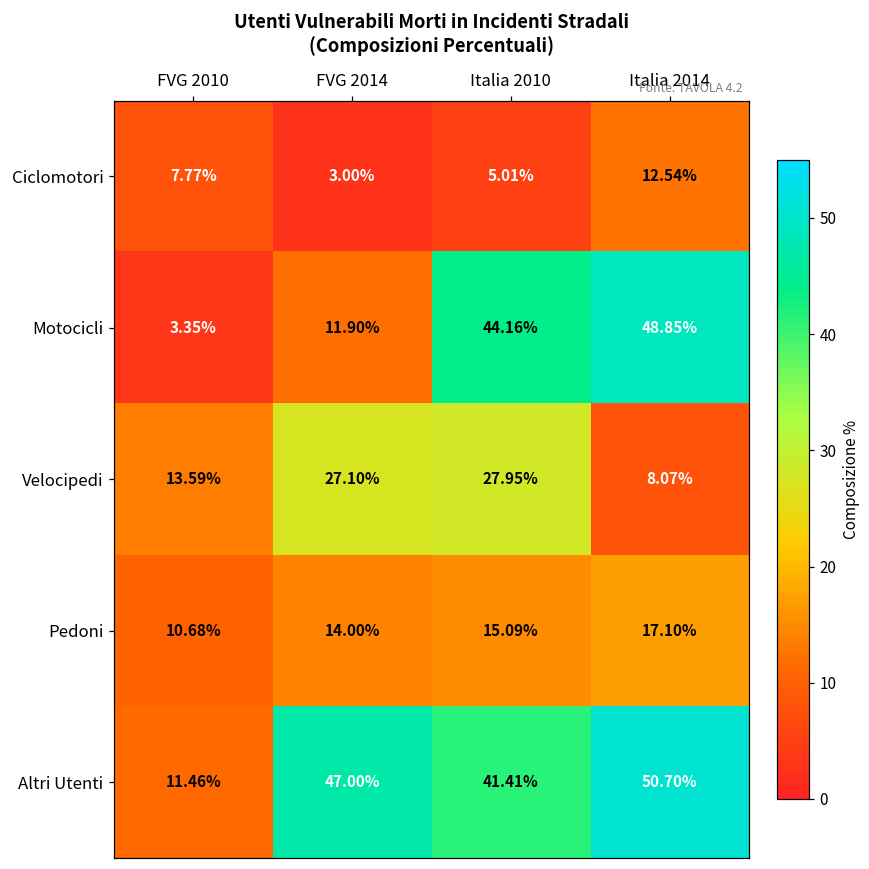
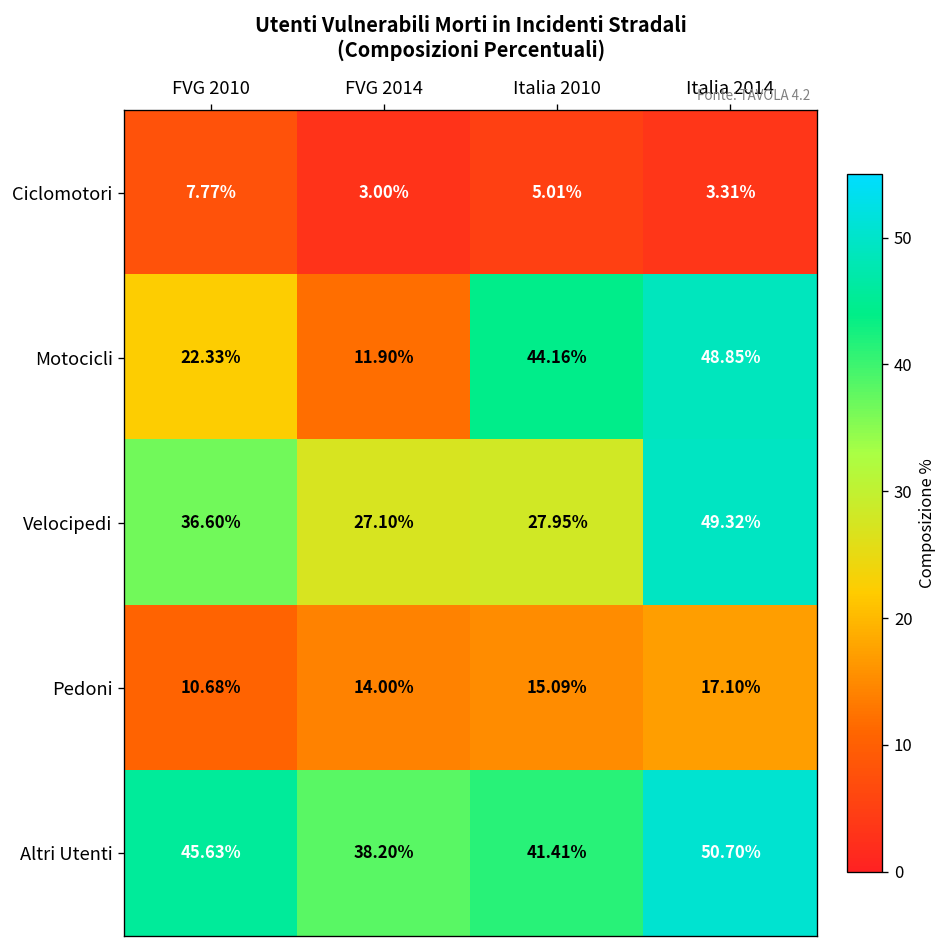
  {
    "Ciclomotori": {
      "FVG 2010": "7.77%",
      "FVG 2014": "3.00%",
      "Italia 2010": "5.01%",
-     "Italia 2014": "12.54%"
+     "Italia 2014": "3.31%"
    },
    "Motocicli": {
-     "FVG 2010": "3.35%",
+     "FVG 2010": "22.33%",
      "FVG 2014": "11.90%",
      "Italia 2010": "44.16%",
      "Italia 2014": "48.85%"
    },
    "Velocipedi": {
-     "FVG 2010": "13.59%",
+     "FVG 2010": "36.60%",
      "FVG 2014": "27.10%",
      "Italia 2010": "27.95%",
-     "Italia 2014": "8.07%"
+     "Italia 2014": "49.32%"
    },
    "Pedoni": {
      "FVG 2010": "10.68%",
      "FVG 2014": "14.00%",
      "Italia 2010": "15.09%",
      "Italia 2014": "17.10%"
    },
    "Altri Utenti": {
-     "FVG 2010": "11.46%",
-     "FVG 2014": "47.00%",
+     "FVG 2010": "45.63%",
+     "FVG 2014": "38.20%",
      "Italia 2010": "41.41%",
      "Italia 2014": "50.70%"
    }
  }
